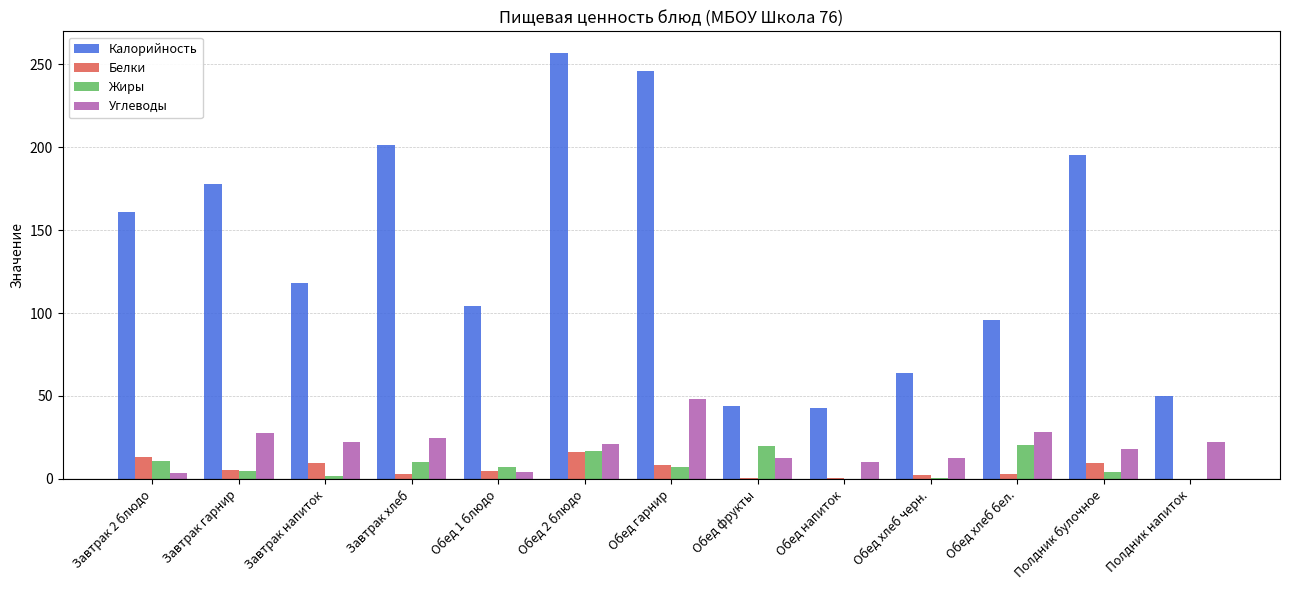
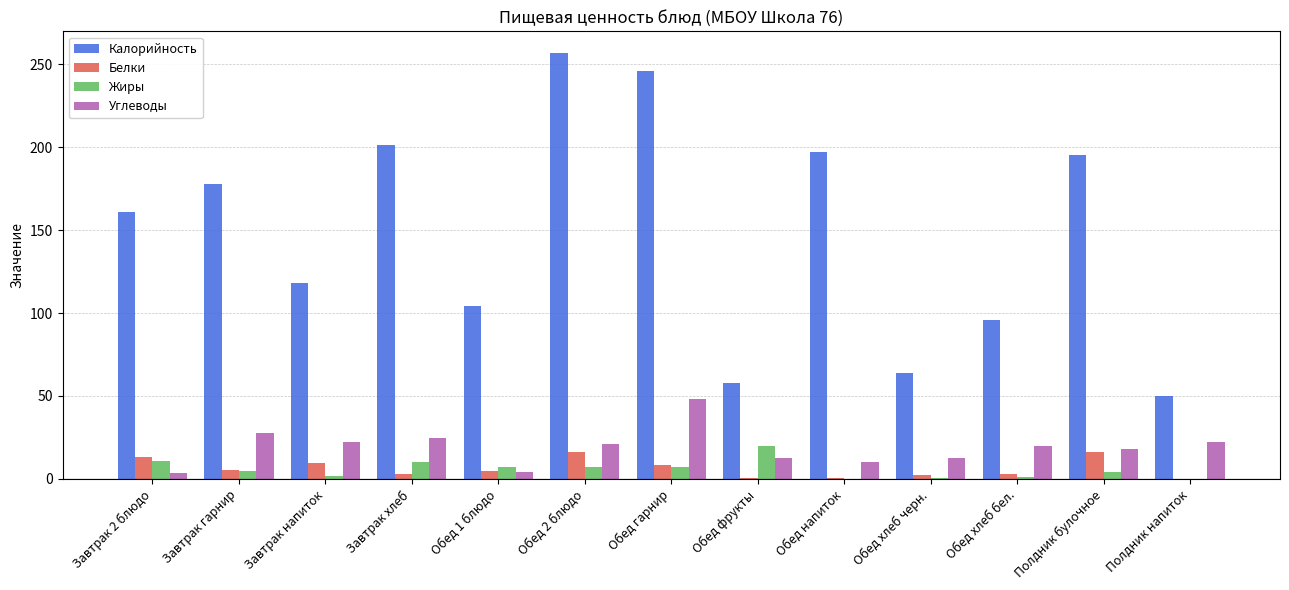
  {
    "Калорийность": {
      "Завтрак 2 блюдо": 161,
      "Завтрак гарнир": 178,
      "Завтрак напиток": 118,
      "Завтрак хлеб": 201,
      "Обед 1 блюдо": 104,
      "Обед 2 блюдо": 257,
      "Обед гарнир": 246,
-     "Обед фрукты": 44,
-     "Обед напиток": 43,
+     "Обед фрукты": 58,
+     "Обед напиток": 197,
      "Обед хлеб черн.": 64,
      "Обед хлеб бел.": 96,
      "Полдник булочное": 195,
      "Полдник напиток": 50
    },
    "Белки": {
      "Завтрак 2 блюдо": 13,
      "Завтрак гарнир": 5,
      "Завтрак напиток": 10,
      "Завтрак хлеб": 3,
      "Обед 1 блюдо": 5,
      "Обед 2 блюдо": 17,
      "Обед гарнир": 9,
      "Обед хлеб черн.": 2,
      "Обед хлеб бел.": 3,
-     "Полдник булочное": 10
+     "Полдник булочное": 16
    },
    "Жиры": {
      "Завтрак 2 блюдо": 11,
      "Завтрак гарнир": 5,
      "Завтрак напиток": 2,
      "Завтрак хлеб": 10,
      "Обед 1 блюдо": 7,
-     "Обед 2 блюдо": 17,
+     "Обед 2 блюдо": 7,
      "Обед гарнир": 7,
      "Обед фрукты": 20,
-     "Обед хлеб бел.": 20,
+     "Обед хлеб бел.": 1,
      "Полдник булочное": 4
    },
    "Углеводы": {
      "Завтрак 2 блюдо": 3,
      "Завтрак гарнир": 28,
      "Завтрак напиток": 23,
      "Завтрак хлеб": 25,
      "Обед 1 блюдо": 4,
      "Обед 2 блюдо": 21,
      "Обед гарнир": 48,
      "Обед фрукты": 13,
      "Обед напиток": 10,
      "Обед хлеб черн.": 13,
-     "Обед хлеб бел.": 28,
+     "Обед хлеб бел.": 20,
      "Полдник булочное": 18,
      "Полдник напиток": 22
    }
  }
